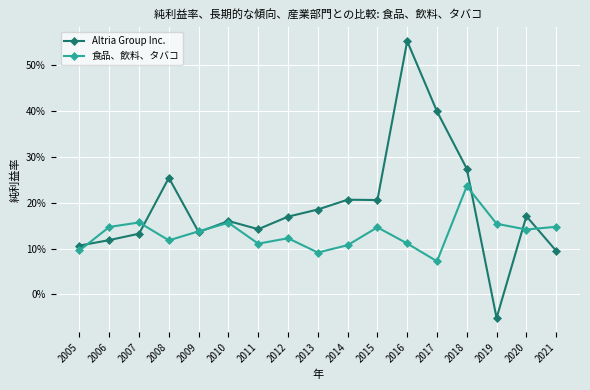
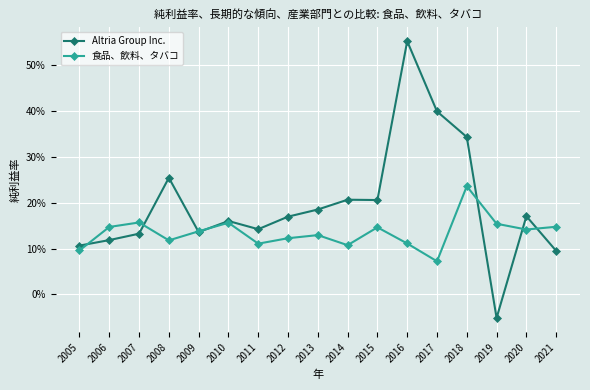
  {
    "Altria Group Inc.": {
      "2005": "11%",
      "2006": "12%",
      "2007": "13%",
      "2008": "25%",
      "2011": "14%",
      "2012": "17%",
      "2013": "19%",
      "2014": "21%",
      "2015": "21%",
      "2016": "55%",
      "2017": "40%",
-     "2018": "27%",
+     "2018": "34%",
      "2019": "-5%",
      "2020": "17%",
      "2021": "10%"
    },
    "食品、飲料、タバコ": {
      "2005": "10%",
      "2006": "15%",
      "2007": "16%",
      "2008": "12%",
      "2011": "11%",
      "2012": "12%",
-     "2013": "9%",
+     "2013": "13%",
      "2014": "11%",
      "2015": "15%",
      "2016": "11%",
      "2017": "7%",
      "2018": "24%",
      "2019": "15%",
      "2020": "14%",
      "2021": "15%"
    }
  }
